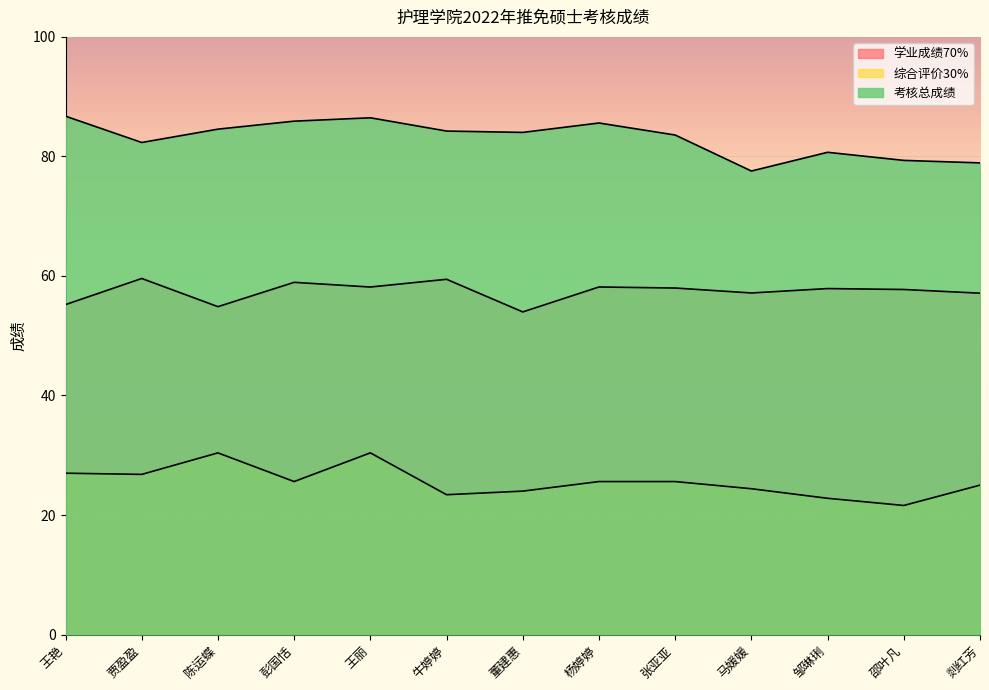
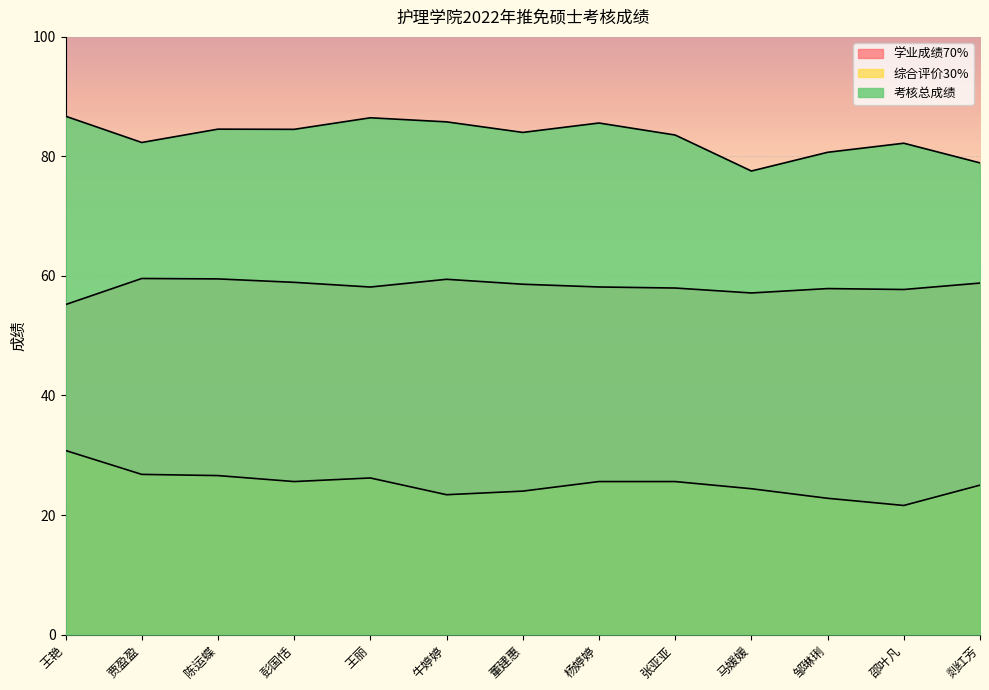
  {
    "学业成绩70%": {
      "王艳": 55,
      "贾盈盈": 60,
-     "陈运蝶": 55,
+     "陈运蝶": 60,
      "彭国恬": 59,
      "王丽": 58,
      "牛婷婷": 59,
-     "董建惠": 54,
+     "董建惠": 59,
      "杨婷婷": 58,
      "张亚亚": 58,
      "马媛媛": 57,
      "邹琳琍": 58,
      "邵叶凡": 58,
-     "剡红芳": 57
+     "剡红芳": 59
    },
    "综合评价30%": {
-     "王艳": 27,
+     "王艳": 31,
      "贾盈盈": 27,
-     "陈运蝶": 30,
+     "陈运蝶": 27,
      "彭国恬": 26,
-     "王丽": 30,
+     "王丽": 26,
      "牛婷婷": 23,
      "董建惠": 24,
      "杨婷婷": 26,
      "张亚亚": 26,
      "马媛媛": 24,
      "邹琳琍": 23,
      "邵叶凡": 22,
      "剡红芳": 25
    },
    "考核总成绩": {
      "王艳": 87,
      "贾盈盈": 82,
      "陈运蝶": 85,
-     "彭国恬": 86,
+     "彭国恬": 85,
      "王丽": 86,
-     "牛婷婷": 84,
+     "牛婷婷": 86,
      "董建惠": 84,
      "杨婷婷": 86,
      "张亚亚": 84,
      "马媛媛": 78,
      "邹琳琍": 81,
-     "邵叶凡": 79,
+     "邵叶凡": 82,
      "剡红芳": 79
    }
  }
